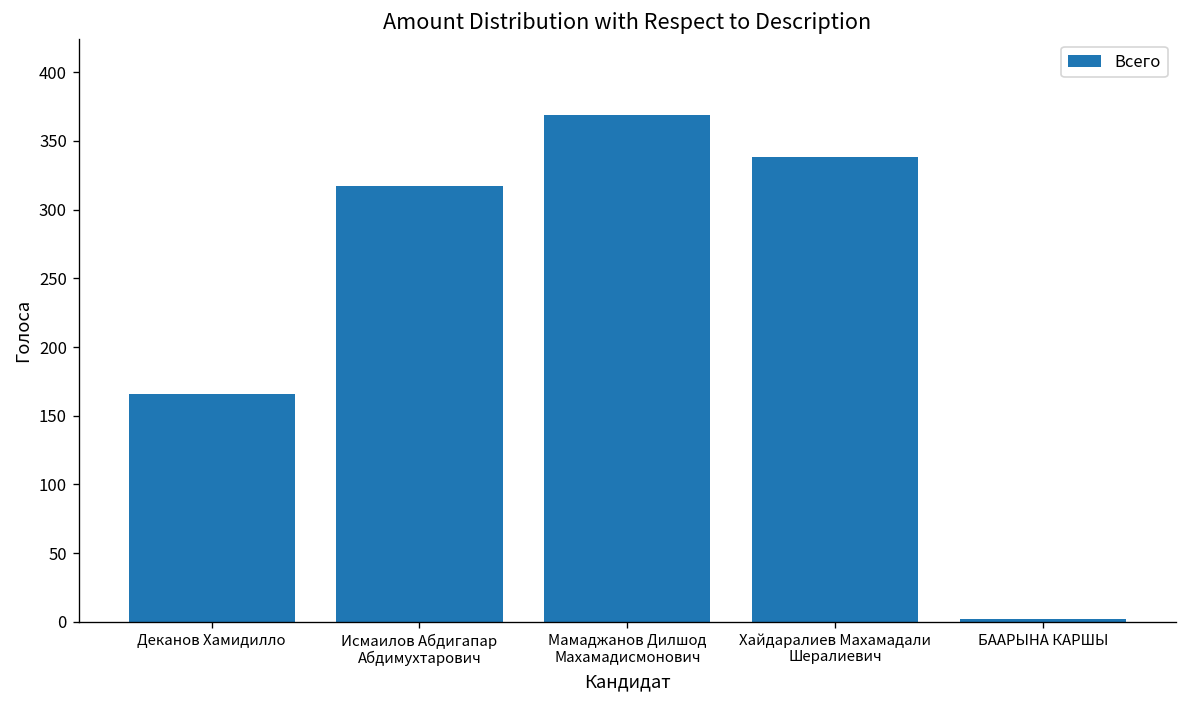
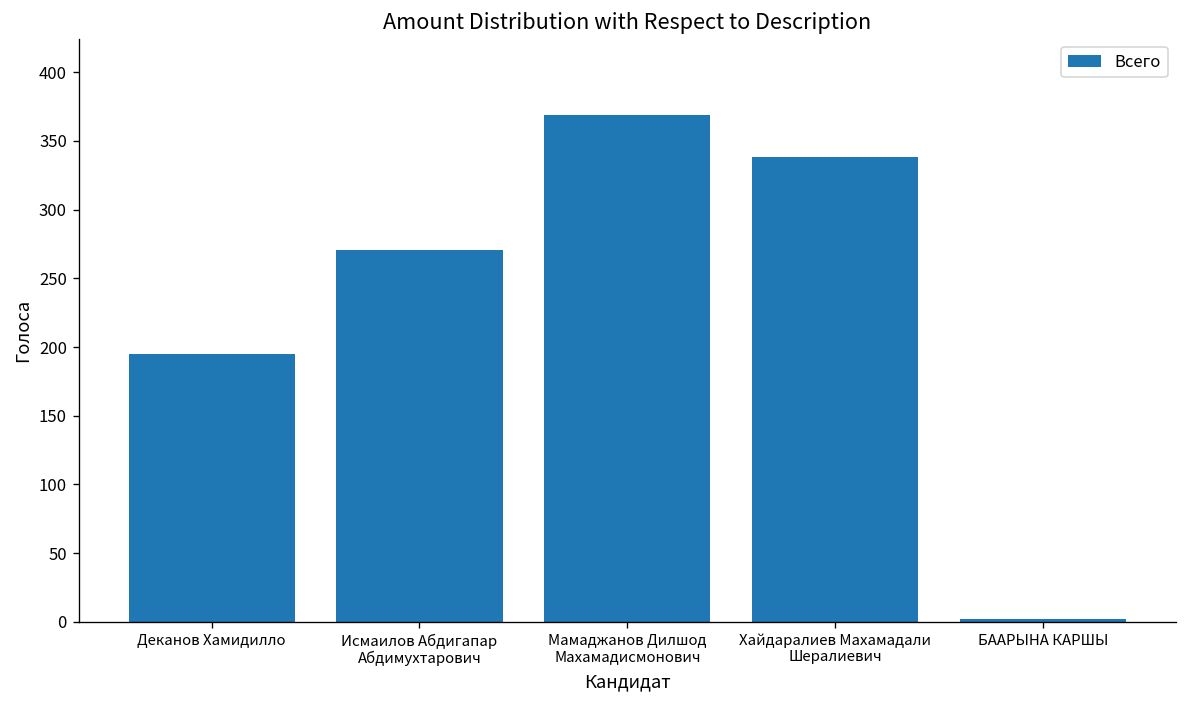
  {
-   "Деканов Хамидилло": 166,
-   "Исмаилов Абдигапар Абдимухтарович": 317,
+   "Деканов Хамидилло": 195,
+   "Исмаилов Абдигапар Абдимухтарович": 271,
    "Мамаджанов Дилшод Махамадисмонович": 369,
    "Хайдаралиев Махамадали Шералиевич": 338
  }
